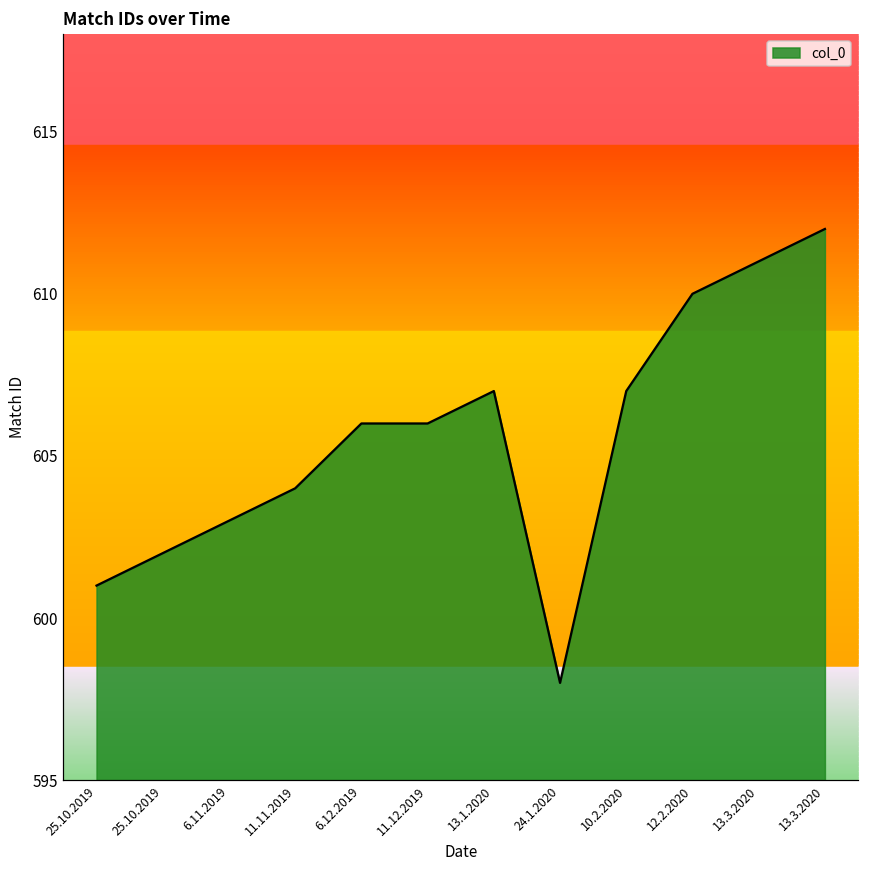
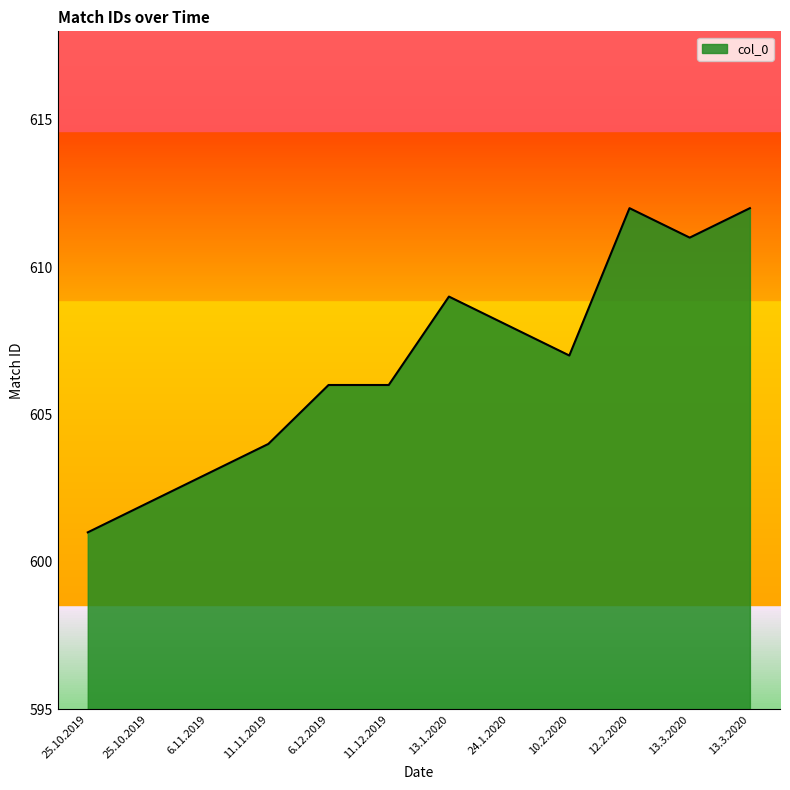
  {
    "col_0": {
      "6.11.2019": 603,
      "11.11.2019": 604,
      "6.12.2019": 606,
      "11.12.2019": 606,
-     "13.1.2020": 607,
-     "24.1.2020": 598,
+     "13.1.2020": 609,
+     "24.1.2020": 608,
      "10.2.2020": 607,
-     "12.2.2020": 610
+     "12.2.2020": 612
    }
  }
